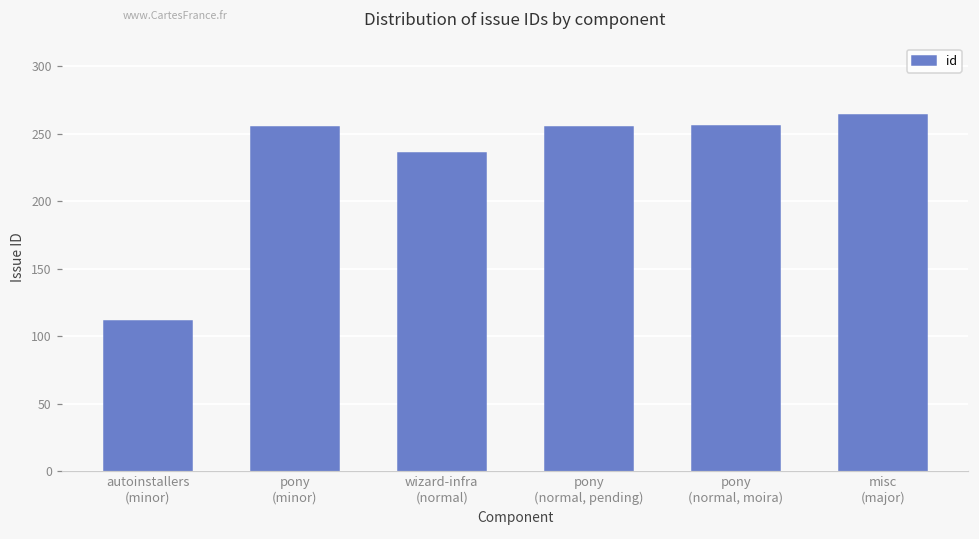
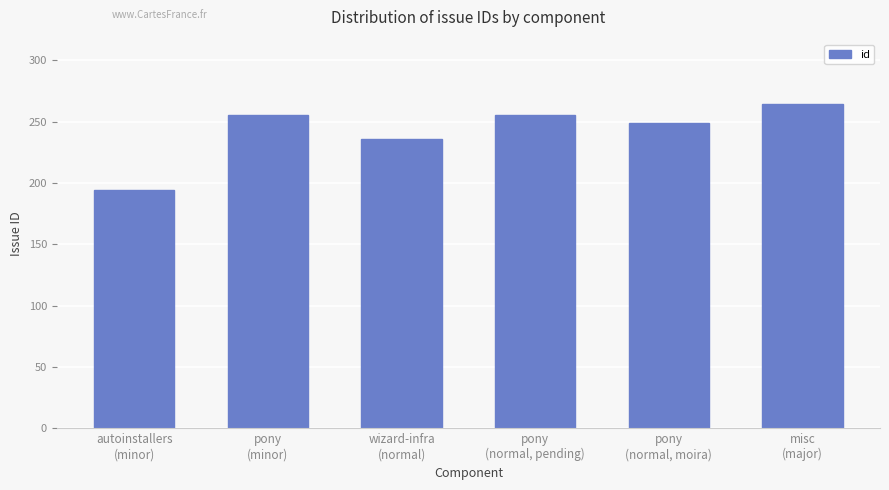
  {
-   "autoinstallers (minor)": 111,
+   "autoinstallers (minor)": 194,
    "pony (minor)": 255,
    "wizard-infra (normal)": 236,
    "pony (normal, pending)": 255,
-   "pony (normal, moira)": 256,
+   "pony (normal, moira)": 249,
    "misc (major)": 264
  }
